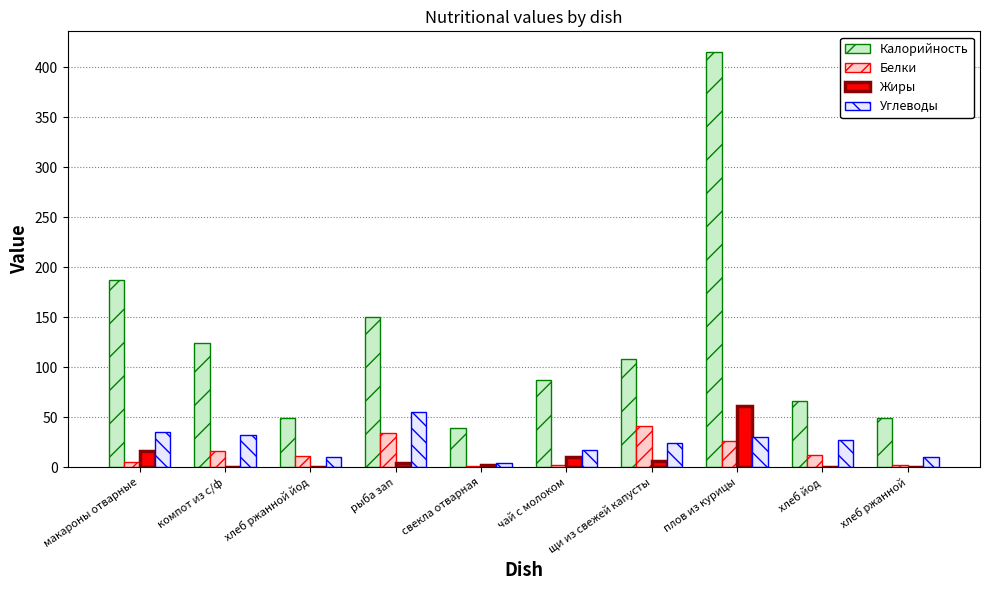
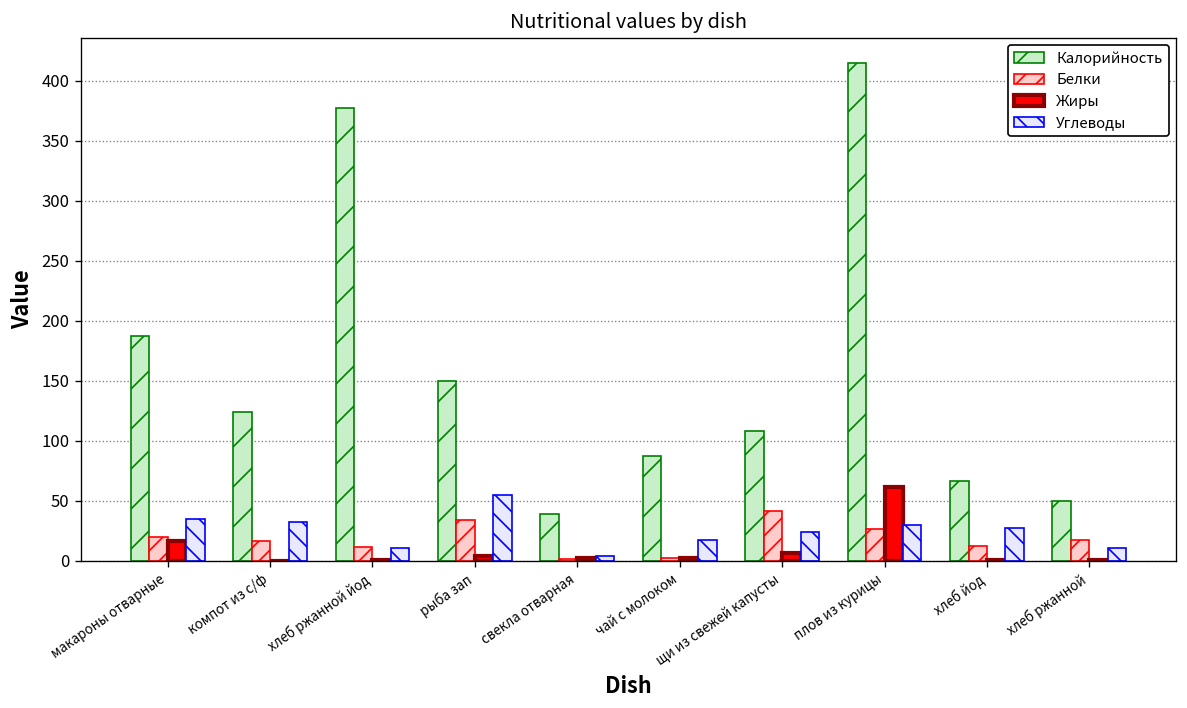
  {
    "Калорийность": {
      "макароны отварные": 187,
      "компот из с/ф": 124,
-     "хлеб ржанной йод": 50,
+     "хлеб ржанной йод": 377,
      "рыба зап": 150,
      "свекла отварная": 39,
      "чай с молоком": 87,
      "щи из свежей капусты": 108,
      "плов из курицы": 415,
      "хлеб йод": 66,
      "хлеб ржанной": 50
    },
    "Белки": {
-     "макароны отварные": 5,
+     "макароны отварные": 20,
      "компот из с/ф": 16,
      "хлеб ржанной йод": 12,
      "рыба зап": 34,
      "щи из свежей капусты": 41,
      "плов из курицы": 26,
      "хлеб йод": 12,
-     "хлеб ржанной": 2
+     "хлеб ржанной": 17
    },
    "Жиры": {
      "макароны отварные": 16,
      "компот из с/ф": 0,
      "рыба зап": 4,
-     "чай с молоком": 10,
+     "чай с молоком": 2,
      "щи из свежей капусты": 6,
      "плов из курицы": 61
    },
    "Углеводы": {
      "макароны отварные": 35,
      "компот из с/ф": 32,
      "хлеб ржанной йод": 10,
      "рыба зап": 55,
      "свекла отварная": 4,
      "чай с молоком": 17,
      "щи из свежей капусты": 24,
      "плов из курицы": 30,
      "хлеб йод": 27,
      "хлеб ржанной": 10
    }
  }
